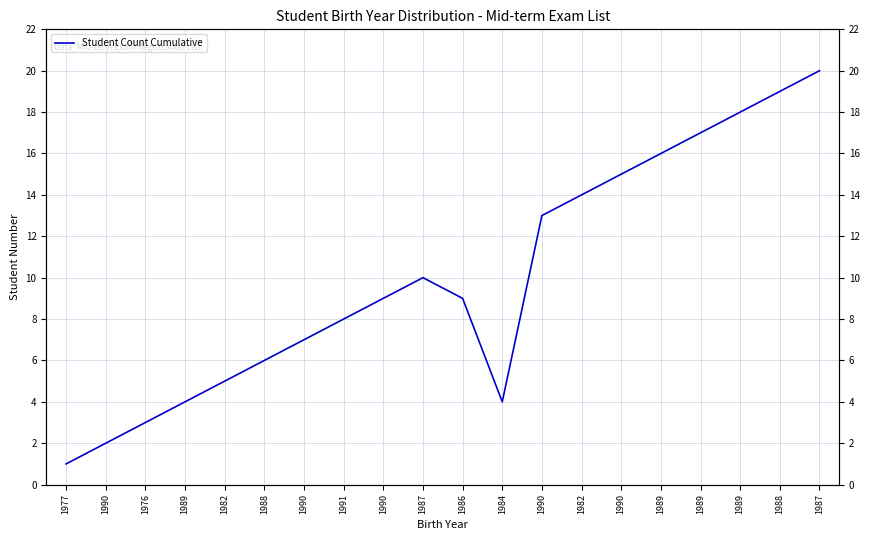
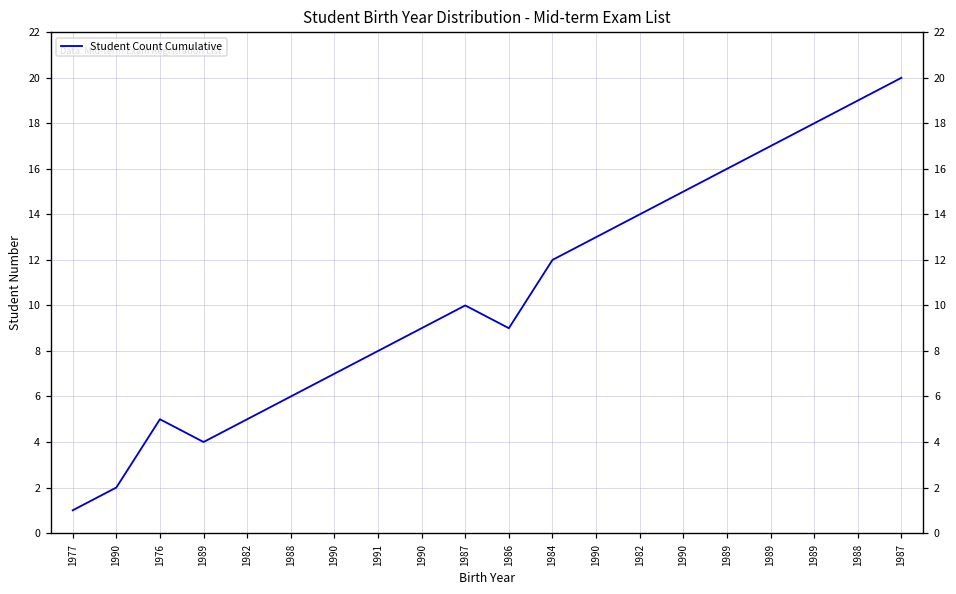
  {
    "1977": 1,
-   "1976": 3,
+   "1976": 5,
    "1991": 8,
    "1986": 9,
-   "1984": 4
+   "1984": 12
  }
